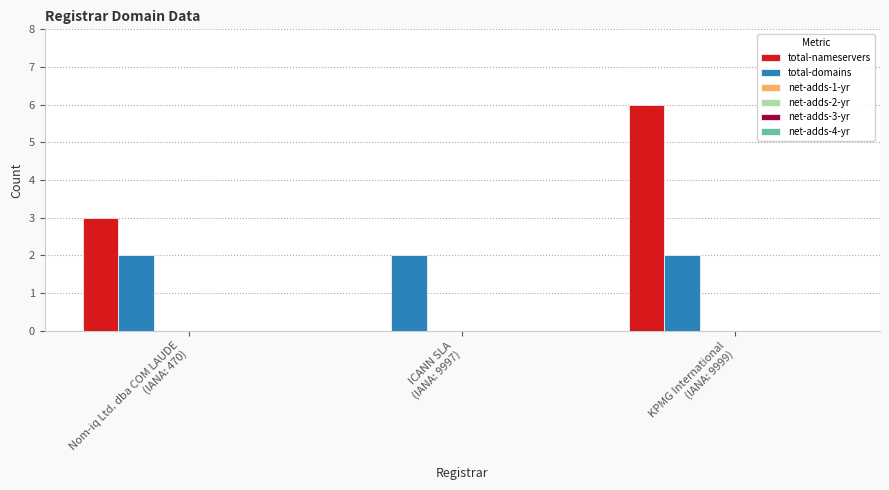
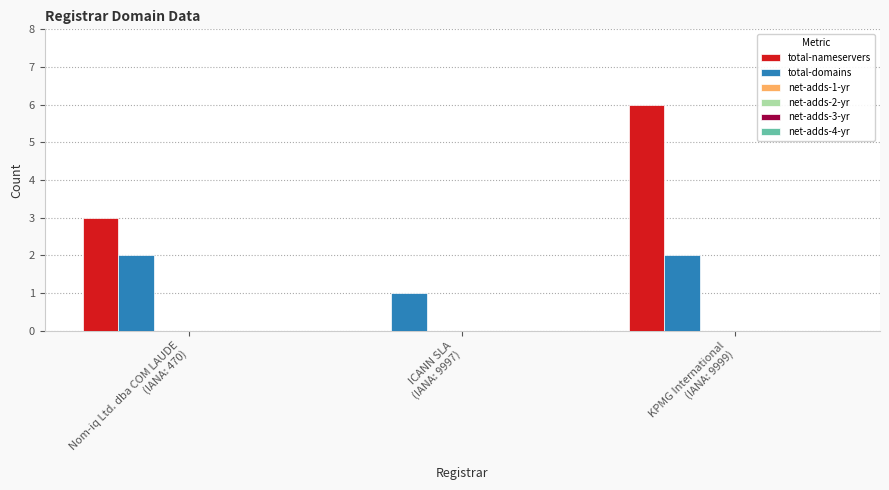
  {
    "total-nameservers": {
      "Nom-iq Ltd. dba COM LAUDE (IANA: 470)": 3,
      "ICANN SLA (IANA: 9997)": 0,
      "KPMG International (IANA: 9999)": 6
    },
    "total-domains": {
      "Nom-iq Ltd. dba COM LAUDE (IANA: 470)": 2,
-     "ICANN SLA (IANA: 9997)": 2,
+     "ICANN SLA (IANA: 9997)": 1,
      "KPMG International (IANA: 9999)": 2
    },
    "net-adds-1-yr": {
      "Nom-iq Ltd. dba COM LAUDE (IANA: 470)": 0,
      "ICANN SLA (IANA: 9997)": 0,
      "KPMG International (IANA: 9999)": 0
    },
    "net-adds-2-yr": {
      "Nom-iq Ltd. dba COM LAUDE (IANA: 470)": 0,
      "ICANN SLA (IANA: 9997)": 0,
      "KPMG International (IANA: 9999)": 0
    },
    "net-adds-3-yr": {
      "Nom-iq Ltd. dba COM LAUDE (IANA: 470)": 0,
      "ICANN SLA (IANA: 9997)": 0,
      "KPMG International (IANA: 9999)": 0
    },
    "net-adds-4-yr": {
      "Nom-iq Ltd. dba COM LAUDE (IANA: 470)": 0,
      "ICANN SLA (IANA: 9997)": 0,
      "KPMG International (IANA: 9999)": 0
    }
  }
